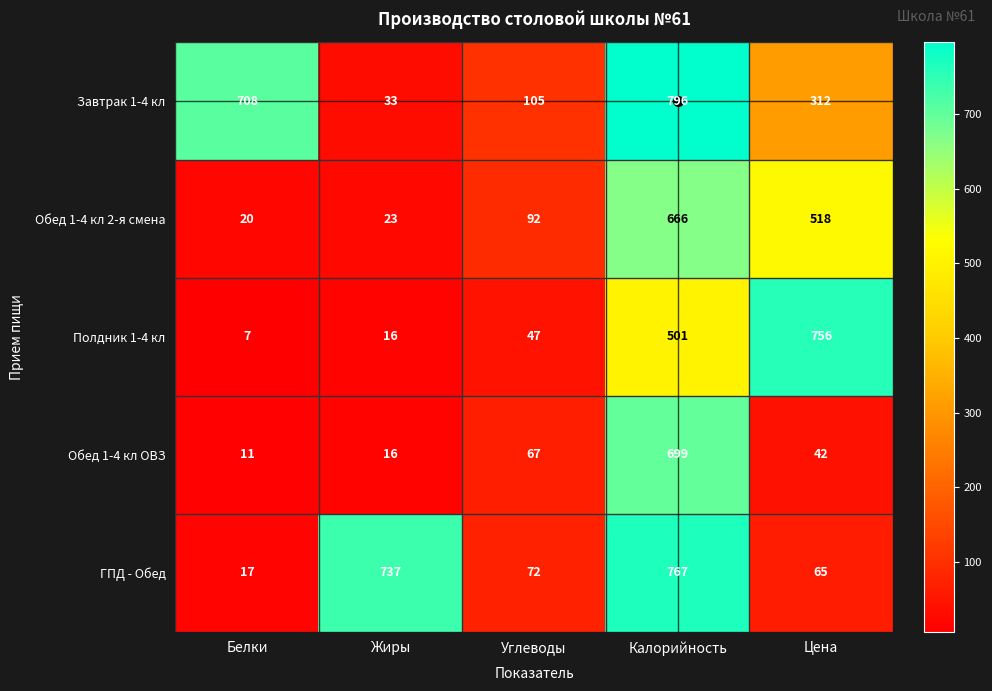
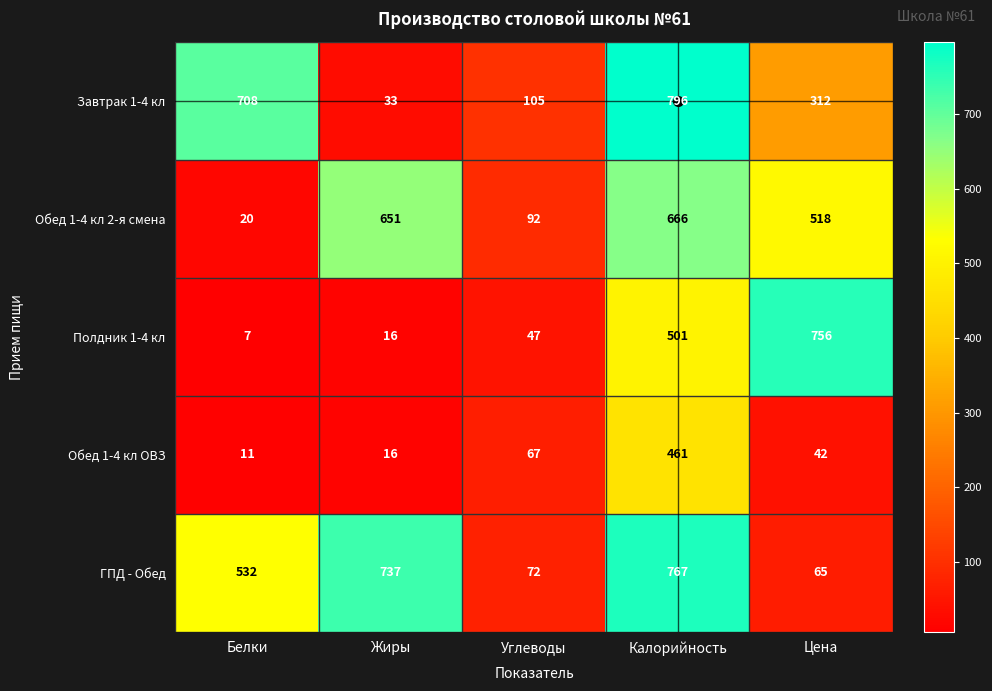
  {
    "Завтрак 1-4 кл": {
      "Белки": 708,
      "Жиры": 33,
      "Углеводы": 105,
      "Цена": 312
    },
    "Обед 1-4 кл 2-я смена": {
      "Белки": 20,
-     "Жиры": 23,
+     "Жиры": 651,
      "Углеводы": 92,
      "Калорийность": 666,
      "Цена": 518
    },
    "Полдник 1-4 кл": {
      "Белки": 7,
      "Жиры": 16,
      "Углеводы": 47,
      "Калорийность": 501,
      "Цена": 756
    },
    "Обед 1-4 кл ОВЗ": {
      "Белки": 11,
      "Жиры": 16,
      "Углеводы": 67,
-     "Калорийность": 699,
+     "Калорийность": 461,
      "Цена": 42
    },
    "ГПД - Обед": {
-     "Белки": 17,
+     "Белки": 532,
      "Жиры": 737,
      "Углеводы": 72,
      "Калорийность": 767,
      "Цена": 65
    }
  }
